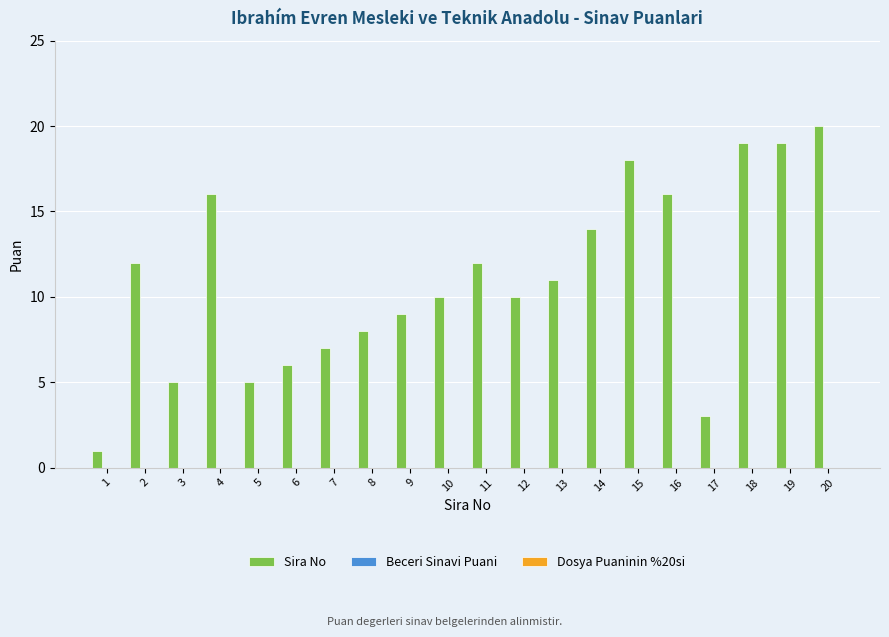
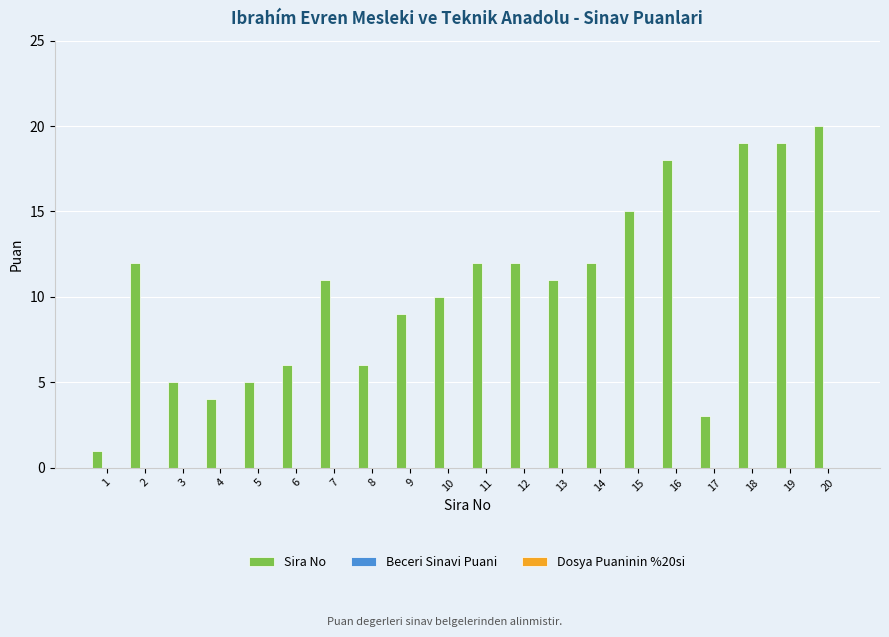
  {
    "Sira No": {
      "1": 1,
      "2": 12,
      "3": 5,
-     "4": 16,
+     "4": 4,
      "5": 5,
      "6": 6,
-     "7": 7,
-     "8": 8,
+     "7": 11,
+     "8": 6,
      "9": 9,
      "10": 10,
      "11": 12,
-     "12": 10,
+     "12": 12,
      "13": 11,
-     "14": 14,
-     "15": 18,
-     "16": 16,
+     "14": 12,
+     "15": 15,
+     "16": 18,
      "17": 3,
      "18": 19,
      "19": 19,
      "20": 20
    },
    "Beceri Sinavi Puani": {
      "1": 0,
      "2": 0,
      "3": 0,
      "4": 0,
      "5": 0,
      "6": 0,
      "7": 0,
      "8": 0,
      "9": 0,
      "10": 0,
      "11": 0,
      "12": 0,
      "13": 0,
      "14": 0,
      "15": 0,
      "16": 0,
      "17": 0,
      "18": 0,
      "19": 0,
      "20": 0
    },
    "Dosya Puaninin %20si": {
      "1": 0,
      "2": 0,
      "3": 0,
      "4": 0,
      "5": 0,
      "6": 0,
      "7": 0,
      "8": 0,
      "9": 0,
      "10": 0,
      "11": 0,
      "12": 0,
      "13": 0,
      "14": 0,
      "15": 0,
      "16": 0,
      "17": 0,
      "18": 0,
      "19": 0,
      "20": 0
    }
  }
